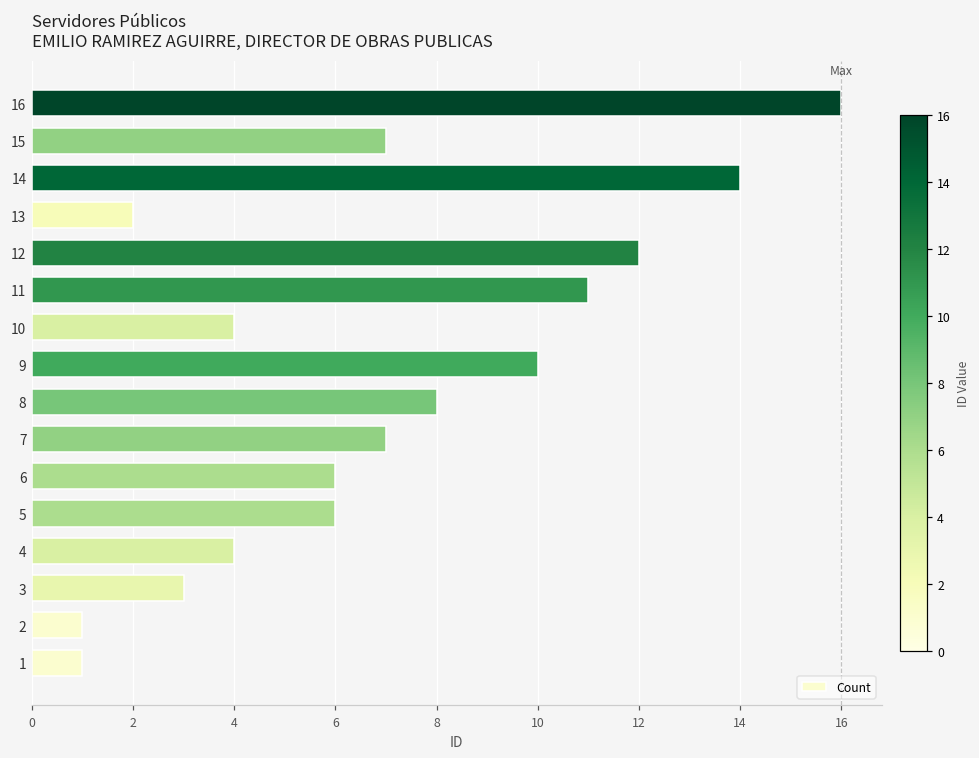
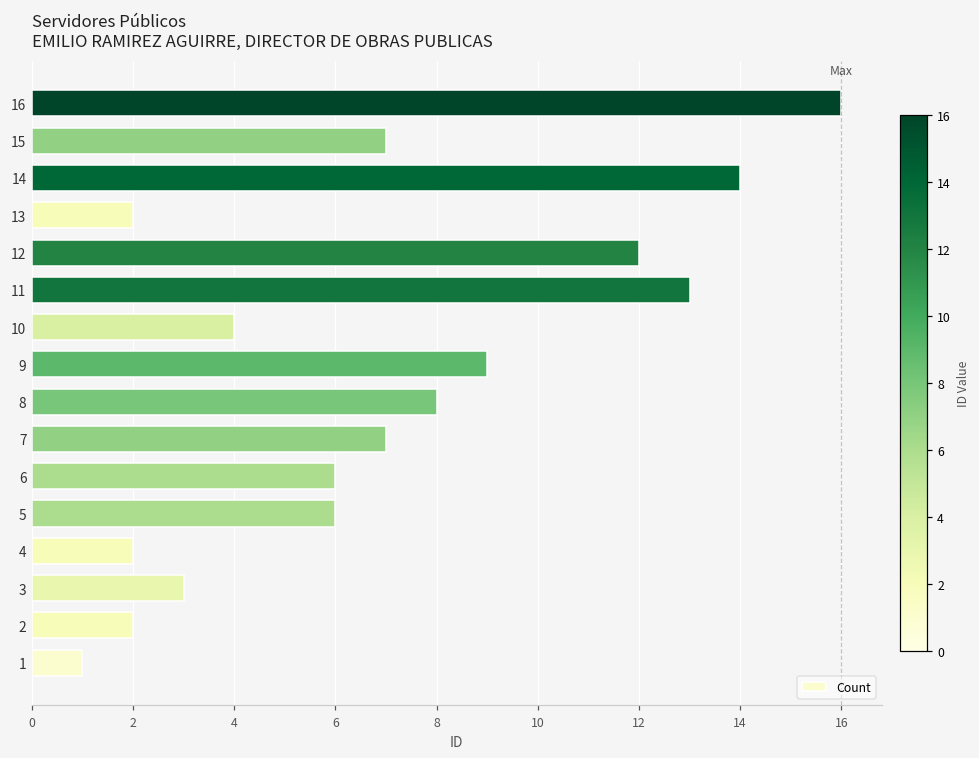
  {
    "16": 16,
    "15": 7,
    "14": 14,
    "13": 2,
    "12": 12,
-   "11": 11,
+   "11": 13,
    "10": 4,
-   "9": 10,
+   "9": 9,
    "8": 8,
    "7": 7,
    "6": 6,
    "5": 6,
-   "4": 4,
+   "4": 2,
    "3": 3,
-   "2": 1,
+   "2": 2,
    "1": 1
  }
